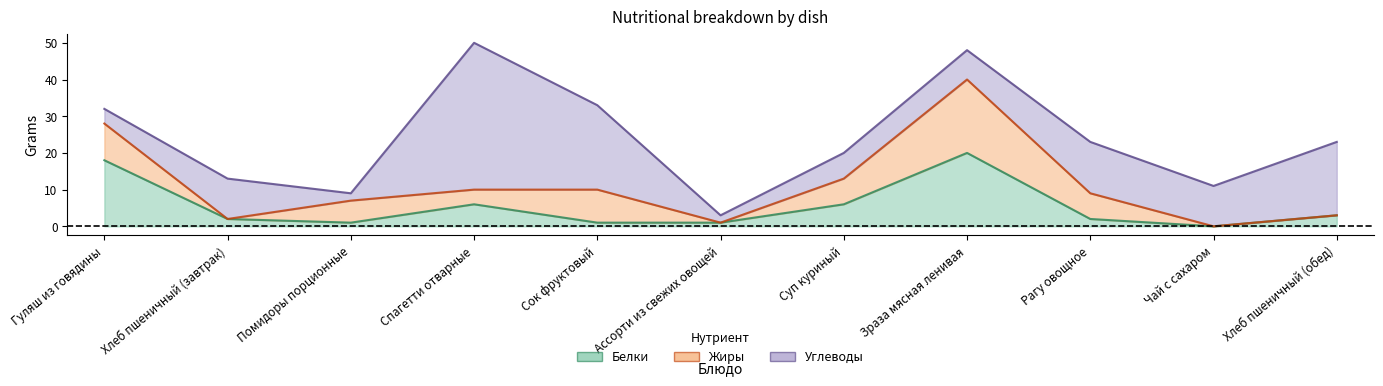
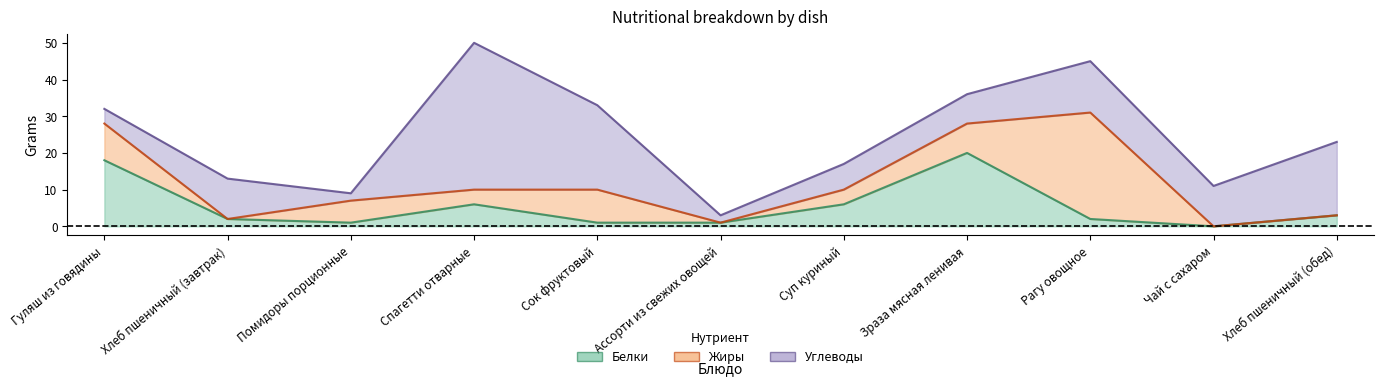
  {
    "Жиры": {
      "Гуляш из говядины": 10,
      "Помидоры порционные": 6,
      "Спагетти отварные": 4,
      "Сок фруктовый": 9,
-     "Суп куриный": 7,
-     "Зраза мясная ленивая": 20,
-     "Рагу овощное": 7
+     "Суп куриный": 4,
+     "Зраза мясная ленивая": 8,
+     "Рагу овощное": 29
    }
  }
